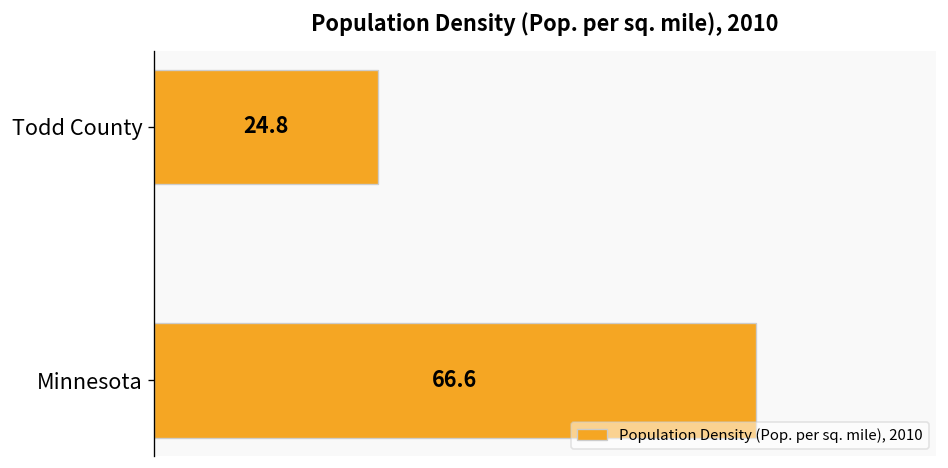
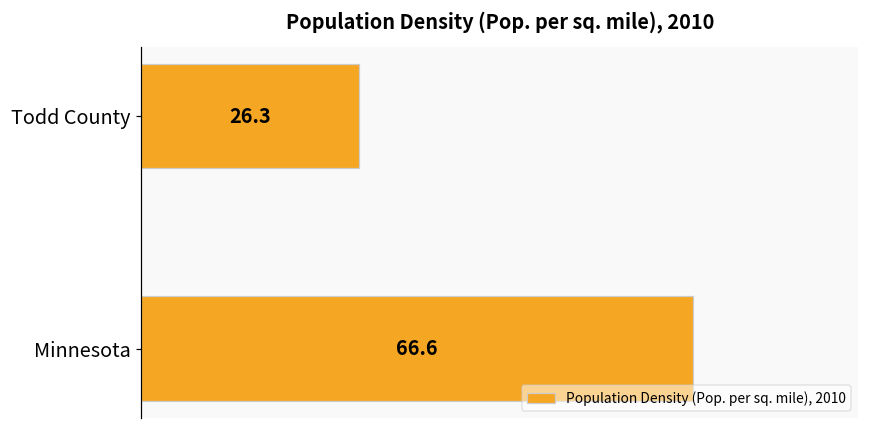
  {
-   "Todd County": 24.8,
+   "Todd County": 26.3,
    "Minnesota": 66.6
  }
